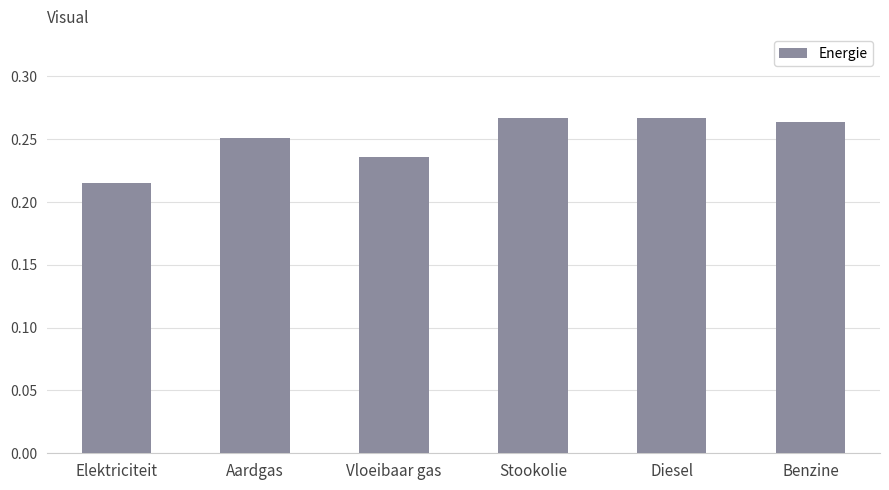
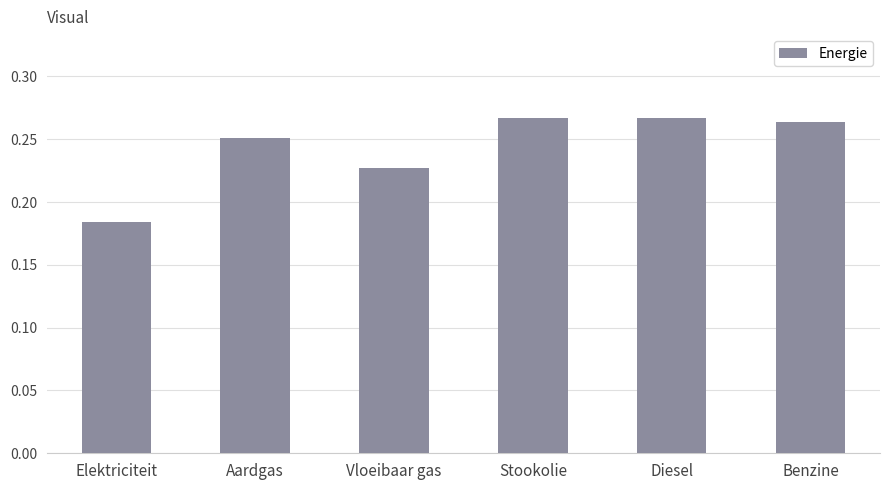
  {
-   "Elektriciteit": 0.215,
+   "Elektriciteit": 0.184,
    "Aardgas": 0.251,
-   "Vloeibaar gas": 0.236,
+   "Vloeibaar gas": 0.227,
    "Stookolie": 0.267,
    "Diesel": 0.267,
    "Benzine": 0.264
  }
